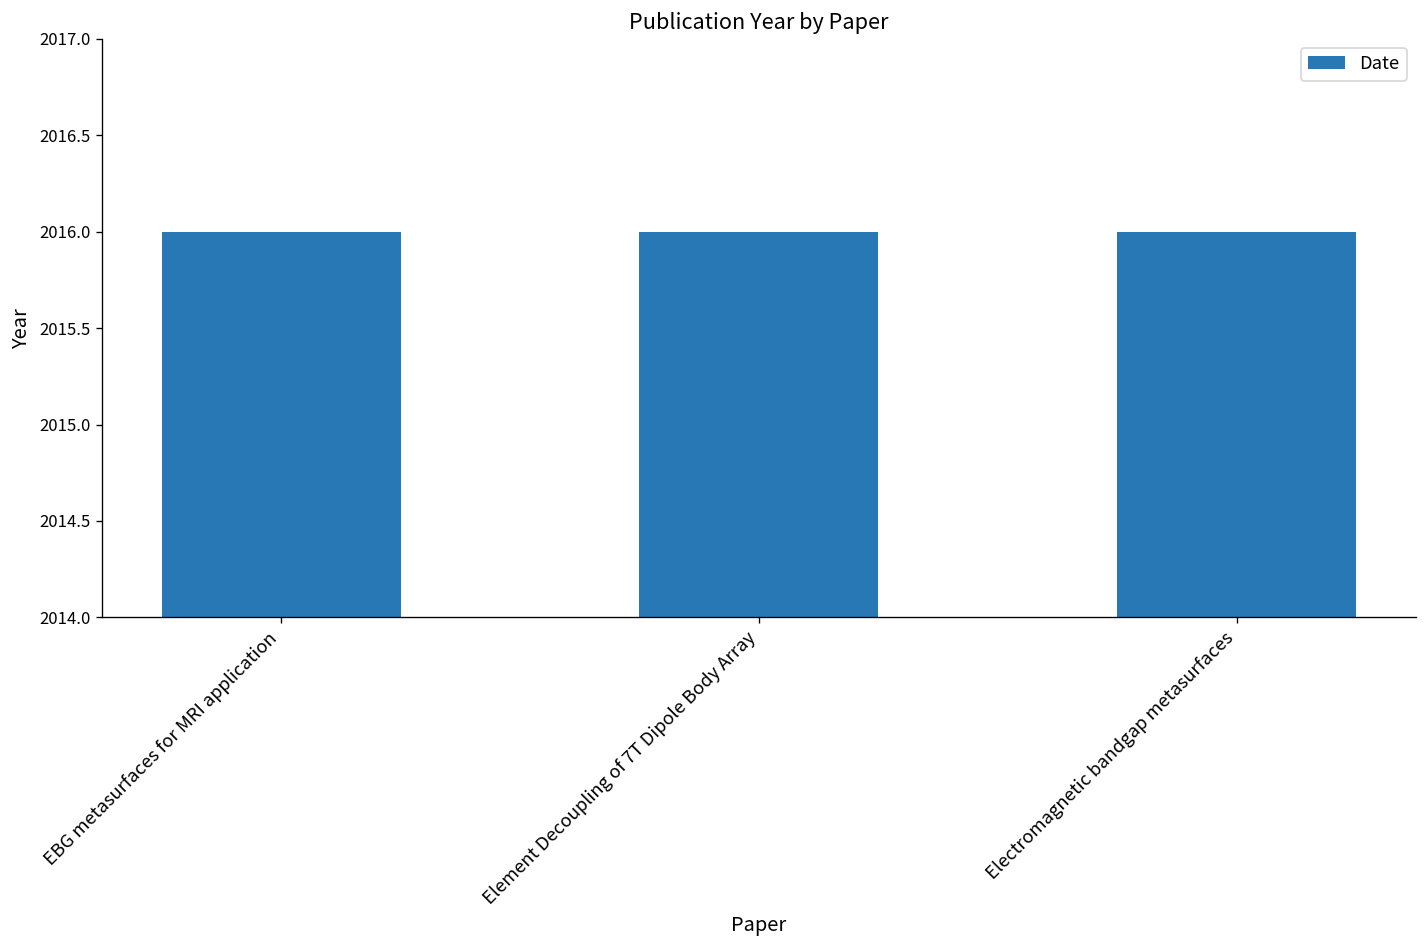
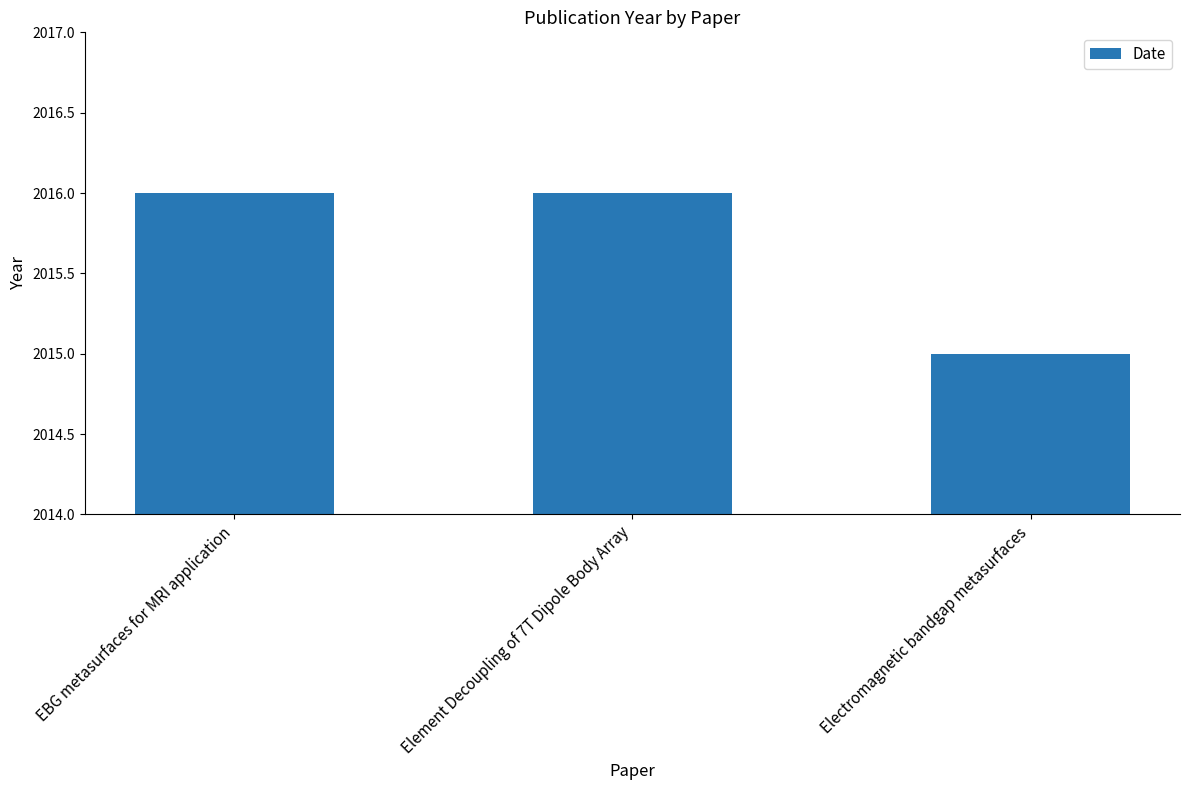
  {
    "EBG metasurfaces for MRI application": 2016,
    "Element Decoupling of 7T Dipole Body Array": 2016,
-   "Electromagnetic bandgap metasurfaces": 2016
+   "Electromagnetic bandgap metasurfaces": 2015
  }
